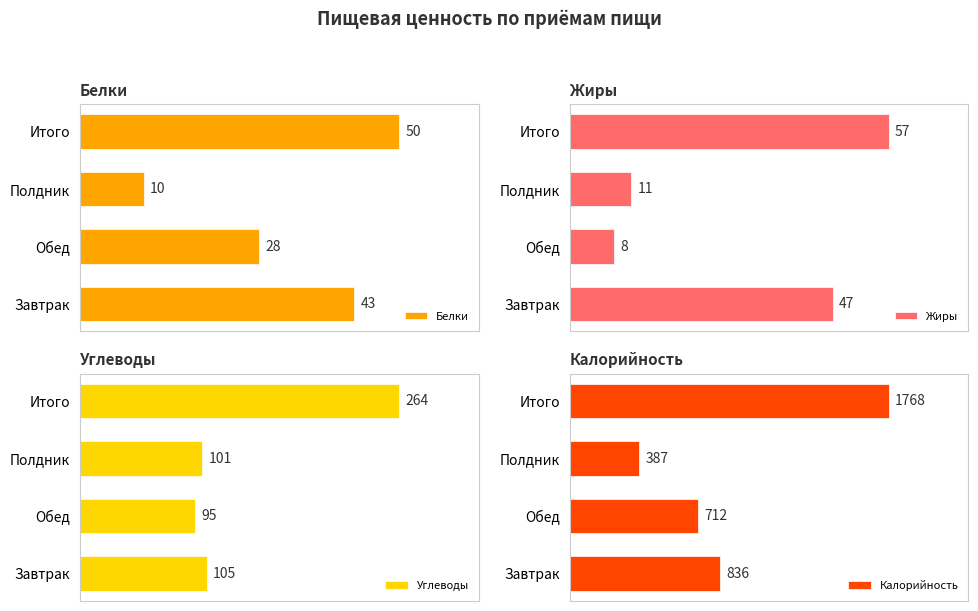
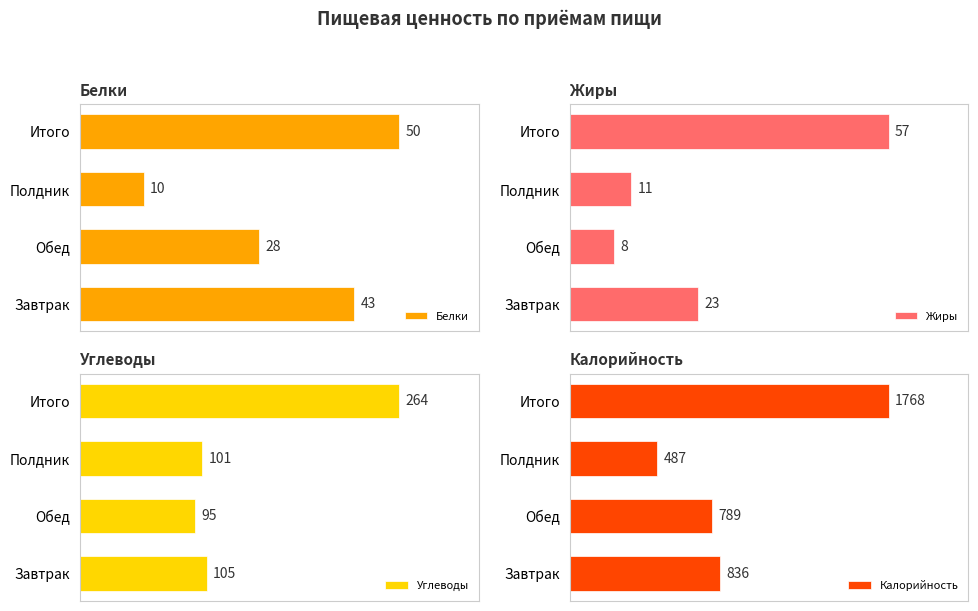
  {
    "Белки": {
      "Итого": 50,
      "Полдник": 10,
      "Обед": 28,
      "Завтрак": 43
    },
    "Жиры": {
      "Итого": 57,
      "Полдник": 11,
      "Обед": 8,
-     "Завтрак": 47
+     "Завтрак": 23
    },
    "Углеводы": {
      "Итого": 264,
      "Полдник": 101,
      "Обед": 95,
      "Завтрак": 105
    },
    "Калорийность": {
      "Итого": 1768,
-     "Полдник": 387,
-     "Обед": 712,
+     "Полдник": 487,
+     "Обед": 789,
      "Завтрак": 836
    }
  }
